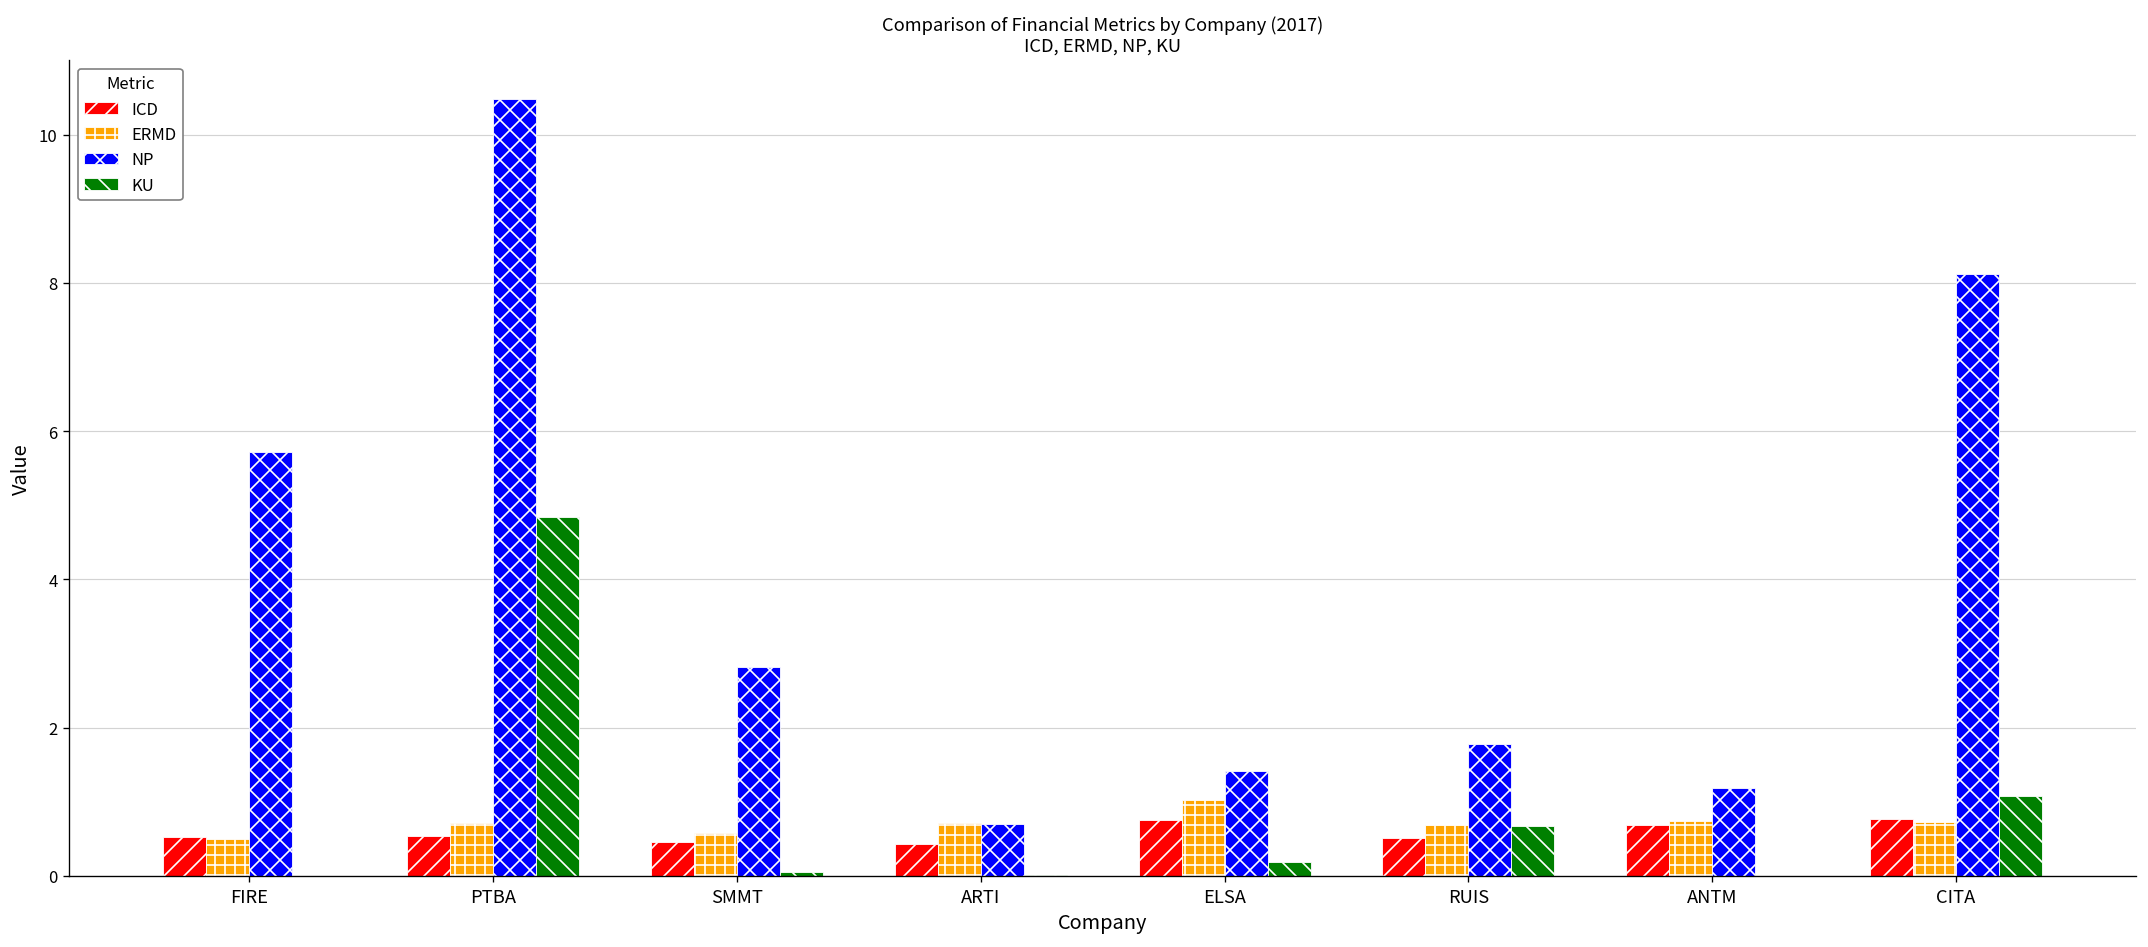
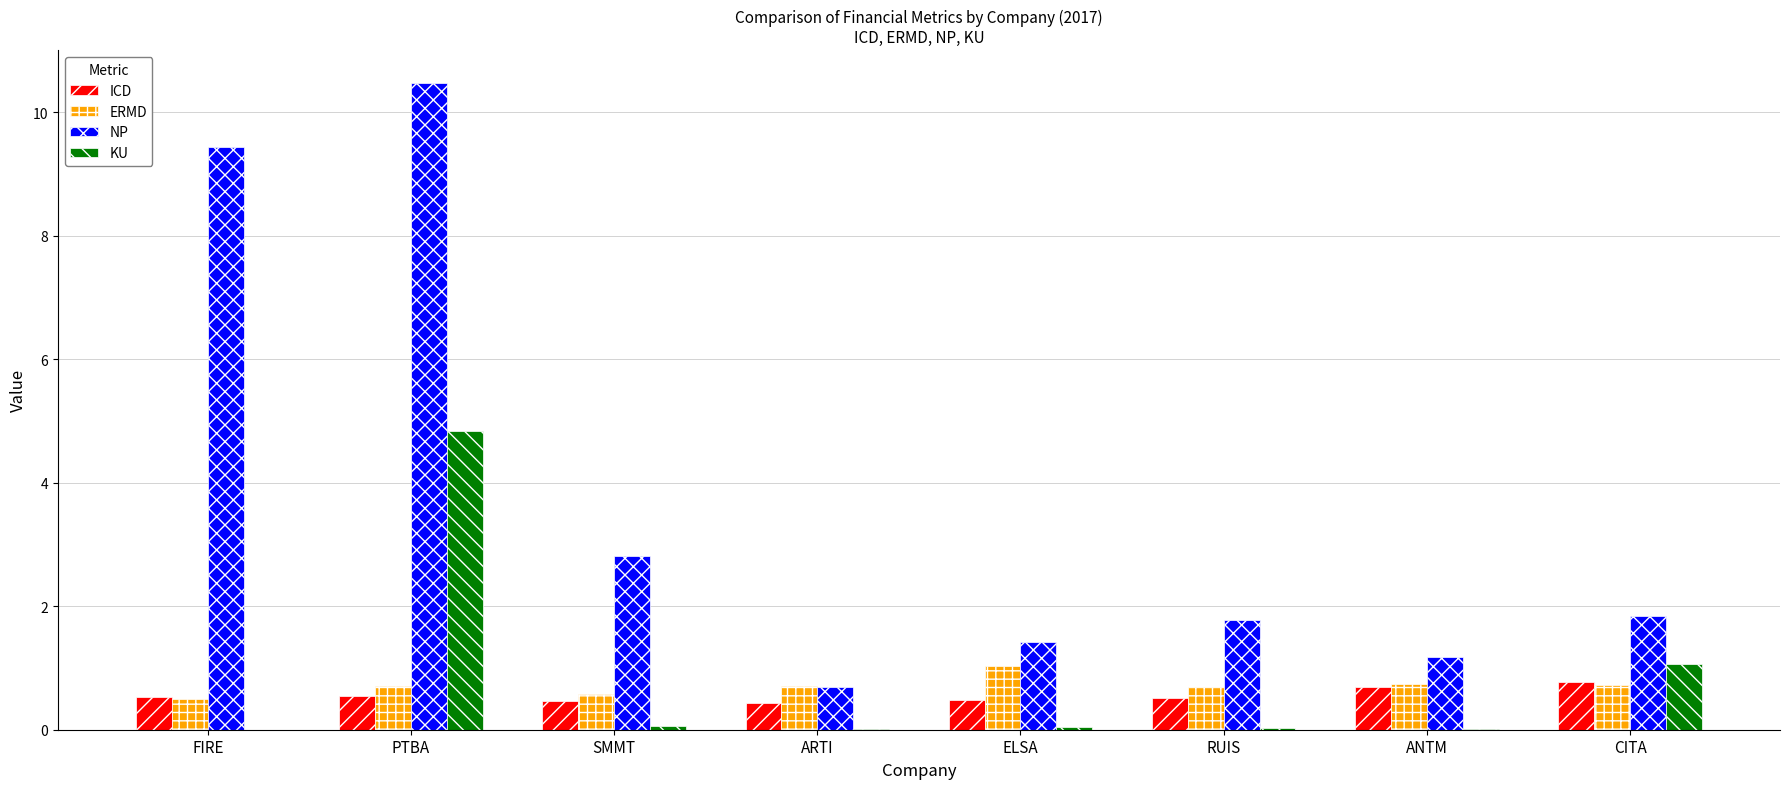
  {
    "ICD": {
      "FIRE": 0.5,
      "PTBA": 0.5,
      "SMMT": 0.5,
      "ARTI": 0.4,
-     "ELSA": 0.8,
+     "ELSA": 0.5,
      "RUIS": 0.5,
      "ANTM": 0.7,
      "CITA": 0.8
    },
    "ERMD": {
      "FIRE": 0.5,
      "PTBA": 0.7,
      "SMMT": 0.6,
      "ARTI": 0.7,
      "ELSA": 1.0,
      "RUIS": 0.7,
      "ANTM": 0.7,
      "CITA": 0.7
    },
    "NP": {
-     "FIRE": 5.7,
+     "FIRE": 9.4,
      "PTBA": 10.5,
      "SMMT": 2.8,
      "ARTI": 0.7,
      "ELSA": 1.4,
      "RUIS": 1.8,
      "ANTM": 1.2,
-     "CITA": 8.1
+     "CITA": 1.8
    },
    "KU": {
      "FIRE": 0.0,
      "PTBA": 4.8,
      "SMMT": 0.1,
-     "ELSA": 0.2,
-     "RUIS": 0.7,
+     "ELSA": 0.1,
+     "RUIS": 0.0,
      "CITA": 1.1
    }
  }
